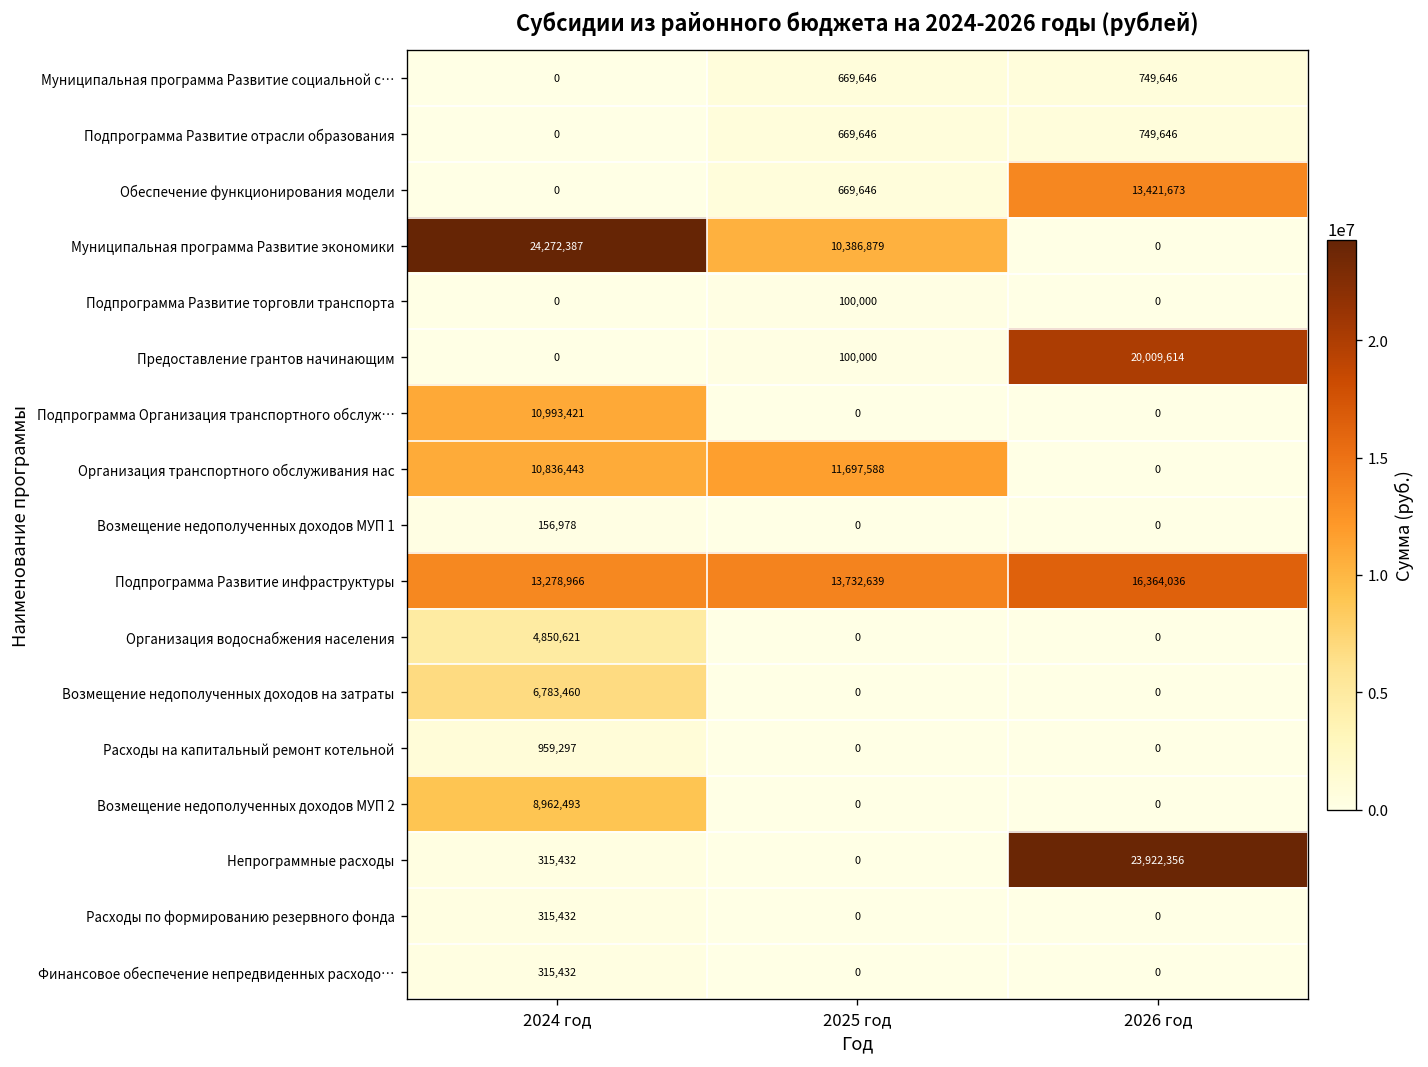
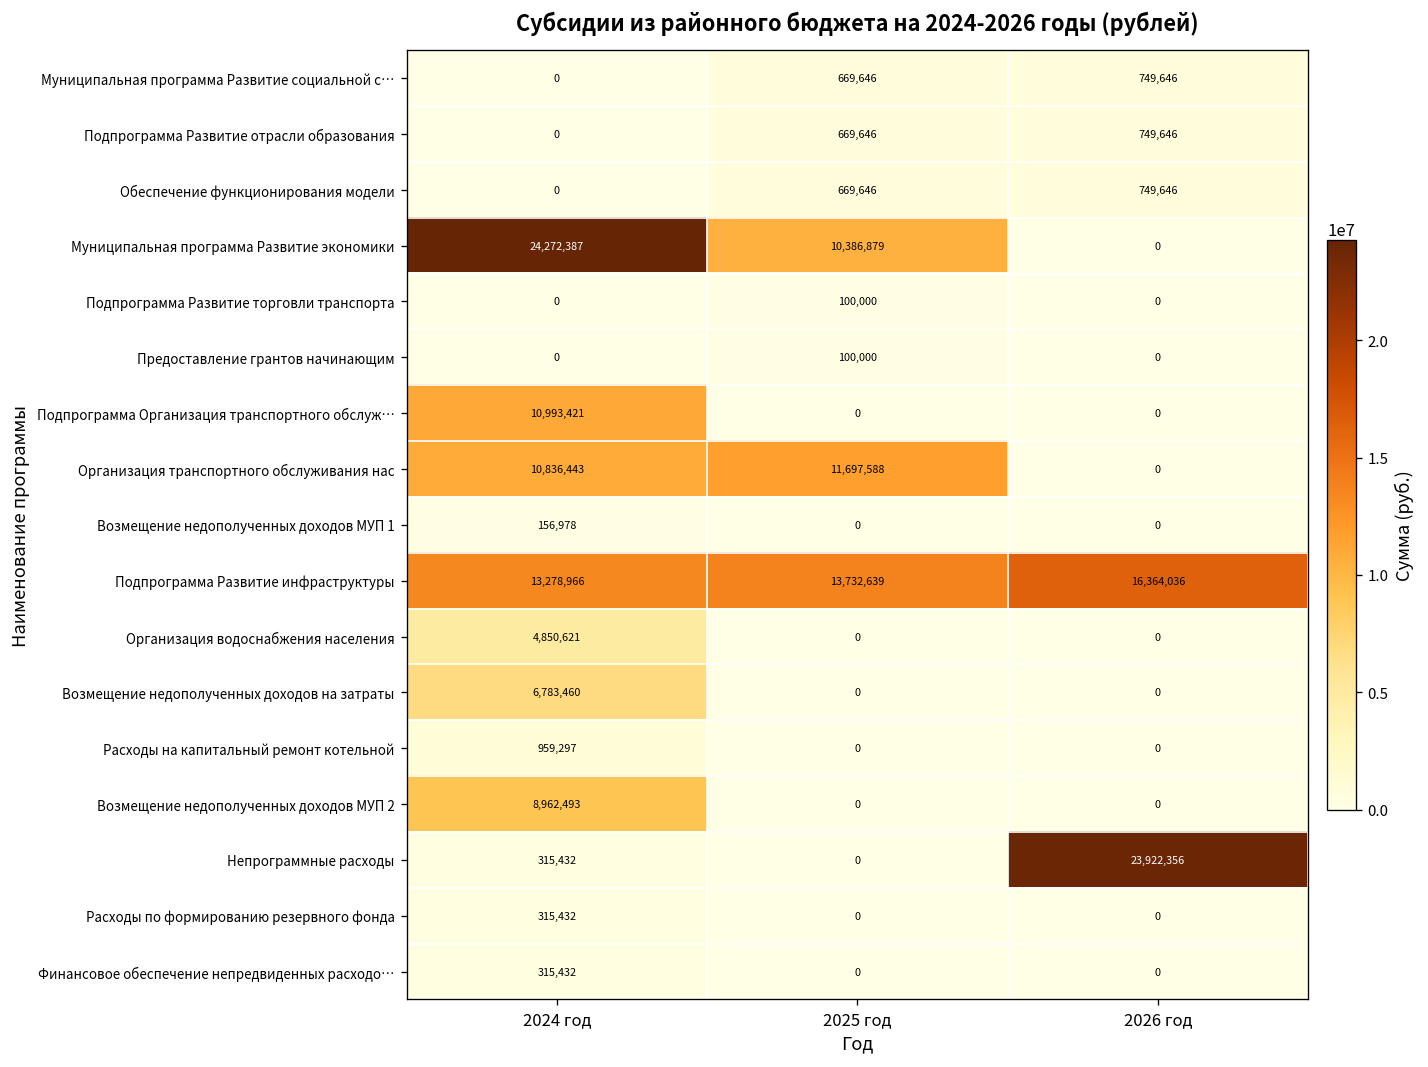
  {
    "Муниципальная программа Развитие социальной с…": {
      "2024 год": "0",
      "2025 год": "669,646",
      "2026 год": "749,646"
    },
    "Подпрограмма Развитие отрасли образования": {
      "2024 год": "0",
      "2025 год": "669,646",
      "2026 год": "749,646"
    },
    "Обеспечение функционирования модели": {
      "2024 год": "0",
      "2025 год": "669,646",
-     "2026 год": "13,421,673"
+     "2026 год": "749,646"
    },
    "Муниципальная программа Развитие экономики": {
      "2024 год": "24,272,387",
      "2025 год": "10,386,879",
      "2026 год": "0"
    },
    "Подпрограмма Развитие торговли транспорта": {
      "2024 год": "0",
      "2025 год": "100,000",
      "2026 год": "0"
    },
    "Предоставление грантов начинающим": {
      "2024 год": "0",
      "2025 год": "100,000",
-     "2026 год": "20,009,614"
+     "2026 год": "0"
    },
    "Подпрограмма Организация транспортного обслуж…": {
      "2024 год": "10,993,421",
      "2025 год": "0",
      "2026 год": "0"
    },
    "Организация транспортного обслуживания нас": {
      "2024 год": "10,836,443",
      "2025 год": "11,697,588",
      "2026 год": "0"
    },
    "Возмещение недополученных доходов МУП 1": {
      "2024 год": "156,978",
      "2025 год": "0",
      "2026 год": "0"
    },
    "Подпрограмма Развитие инфраструктуры": {
      "2024 год": "13,278,966",
      "2025 год": "13,732,639",
      "2026 год": "16,364,036"
    },
    "Организация водоснабжения населения": {
      "2024 год": "4,850,621",
      "2025 год": "0",
      "2026 год": "0"
    },
    "Возмещение недополученных доходов на затраты": {
      "2024 год": "6,783,460",
      "2025 год": "0",
      "2026 год": "0"
    },
    "Расходы на капитальный ремонт котельной": {
      "2024 год": "959,297",
      "2025 год": "0",
      "2026 год": "0"
    },
    "Возмещение недополученных доходов МУП 2": {
      "2024 год": "8,962,493",
      "2025 год": "0",
      "2026 год": "0"
    },
    "Непрограммные расходы": {
      "2024 год": "315,432",
      "2025 год": "0",
      "2026 год": "23,922,356"
    },
    "Расходы по формированию резервного фонда": {
      "2024 год": "315,432",
      "2025 год": "0",
      "2026 год": "0"
    },
    "Финансовое обеспечение непредвиденных расходо…": {
      "2024 год": "315,432",
      "2025 год": "0",
      "2026 год": "0"
    }
  }
